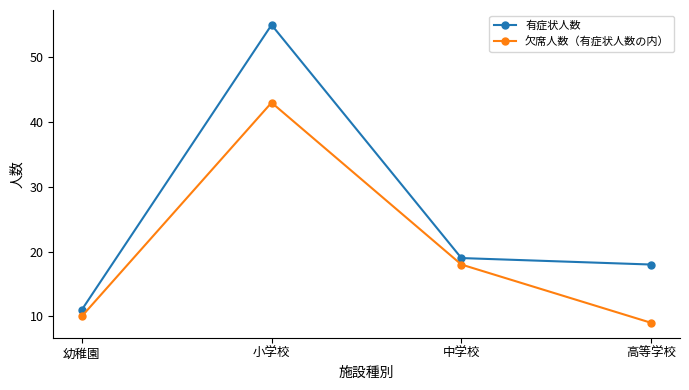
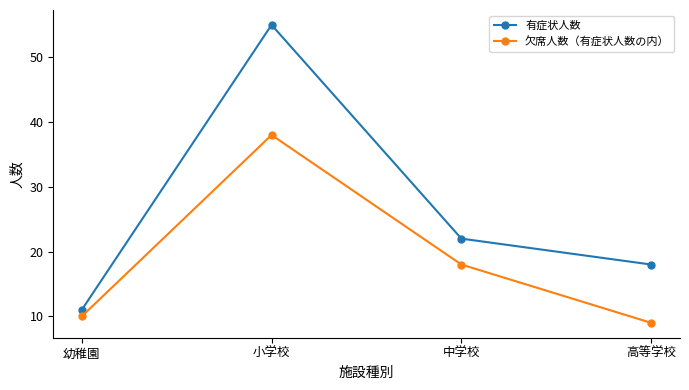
  {
    "有症状人数": {
      "幼稚園": 11,
      "小学校": 55,
-     "中学校": 19,
+     "中学校": 22,
      "高等学校": 18
    },
    "欠席人数（有症状人数の内）": {
      "幼稚園": 10,
-     "小学校": 43,
+     "小学校": 38,
      "中学校": 18,
      "高等学校": 9
    }
  }
